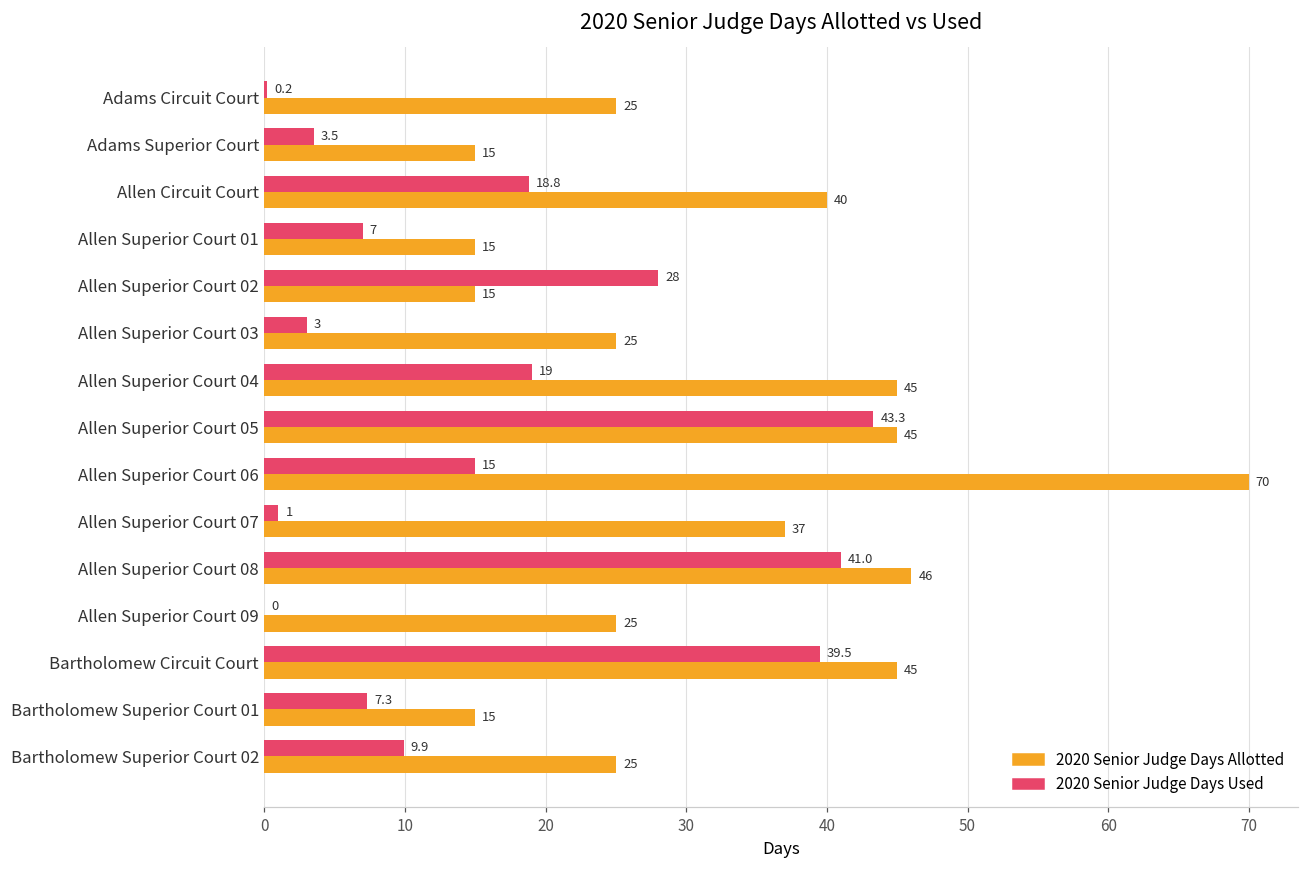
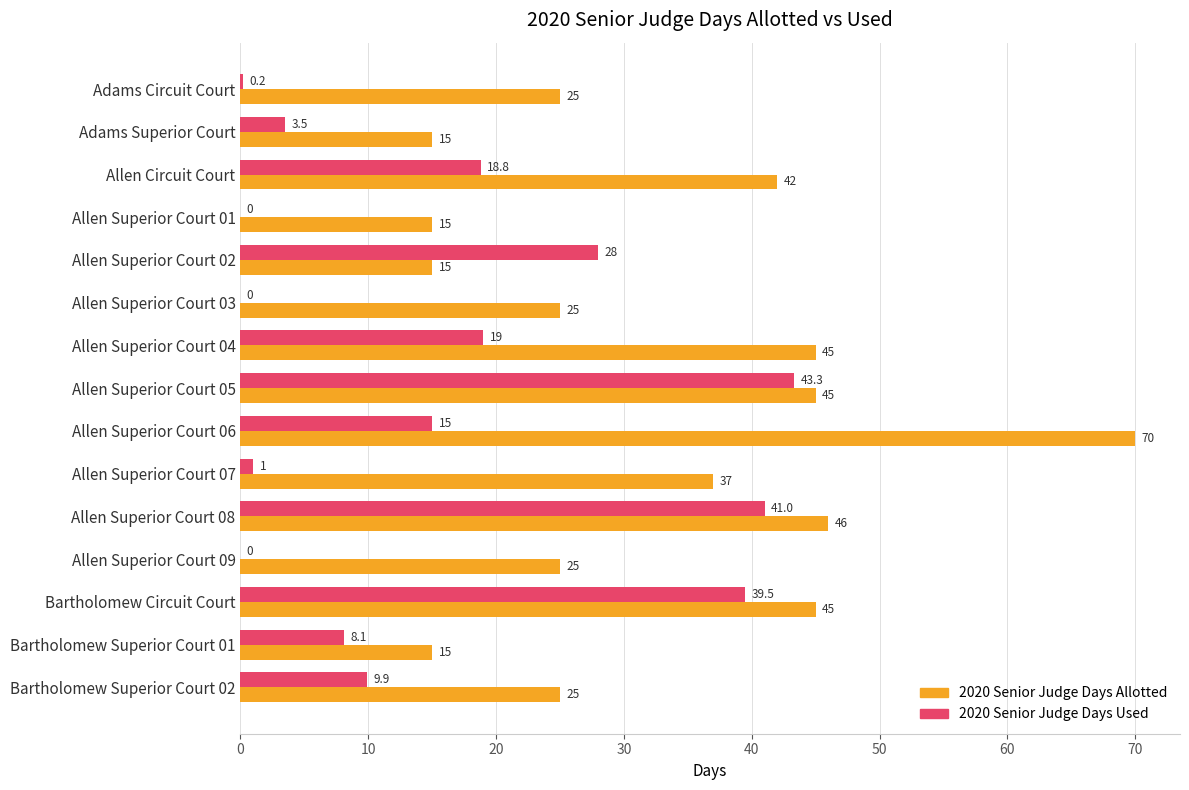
  {
    "2020 Senior Judge Days Allotted": {
      "Adams Circuit Court": 25,
      "Adams Superior Court": 15,
-     "Allen Circuit Court": 40,
+     "Allen Circuit Court": 42,
      "Allen Superior Court 01": 15,
      "Allen Superior Court 02": 15,
      "Allen Superior Court 03": 25,
      "Allen Superior Court 04": 45,
      "Allen Superior Court 05": 45,
      "Allen Superior Court 06": 70,
      "Allen Superior Court 07": 37,
      "Allen Superior Court 08": 46,
      "Allen Superior Court 09": 25,
      "Bartholomew Circuit Court": 45,
      "Bartholomew Superior Court 01": 15,
      "Bartholomew Superior Court 02": 25
    },
    "2020 Senior Judge Days Used": {
      "Adams Circuit Court": 0.2,
      "Adams Superior Court": 3.5,
      "Allen Circuit Court": 18.8,
-     "Allen Superior Court 01": 7,
+     "Allen Superior Court 01": 0,
      "Allen Superior Court 02": 28,
-     "Allen Superior Court 03": 3,
+     "Allen Superior Court 03": 0,
      "Allen Superior Court 04": 19,
      "Allen Superior Court 05": 43.3,
      "Allen Superior Court 06": 15,
      "Allen Superior Court 07": 1,
      "Allen Superior Court 08": 41.0,
      "Allen Superior Court 09": 0,
      "Bartholomew Circuit Court": 39.5,
-     "Bartholomew Superior Court 01": 7.3,
+     "Bartholomew Superior Court 01": 8.1,
      "Bartholomew Superior Court 02": 9.9
    }
  }
